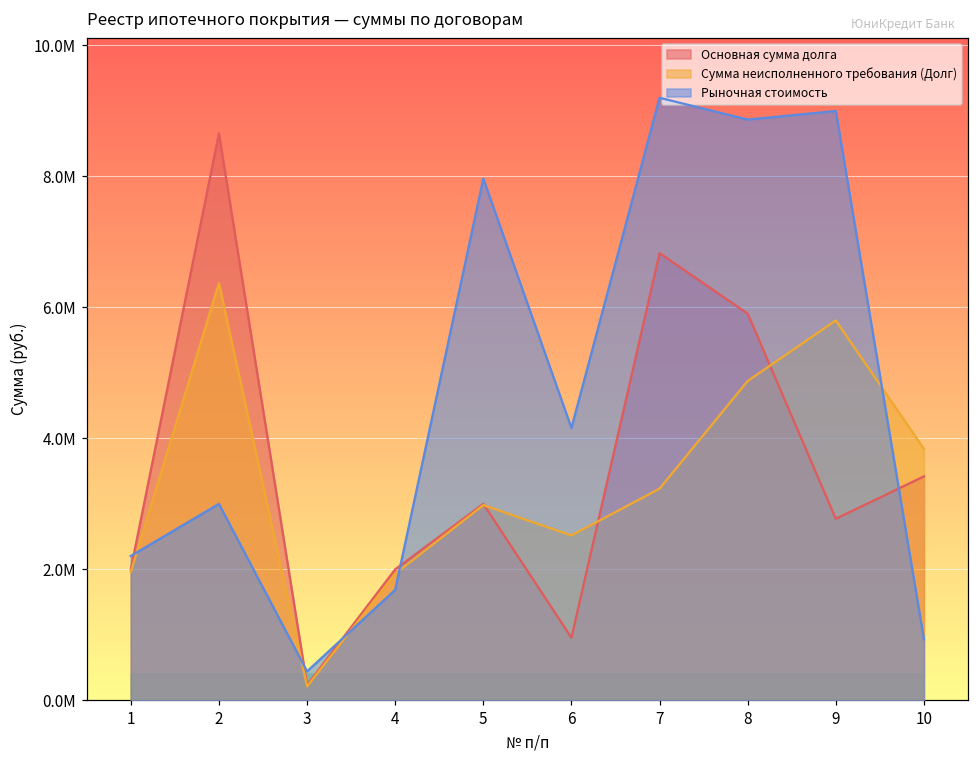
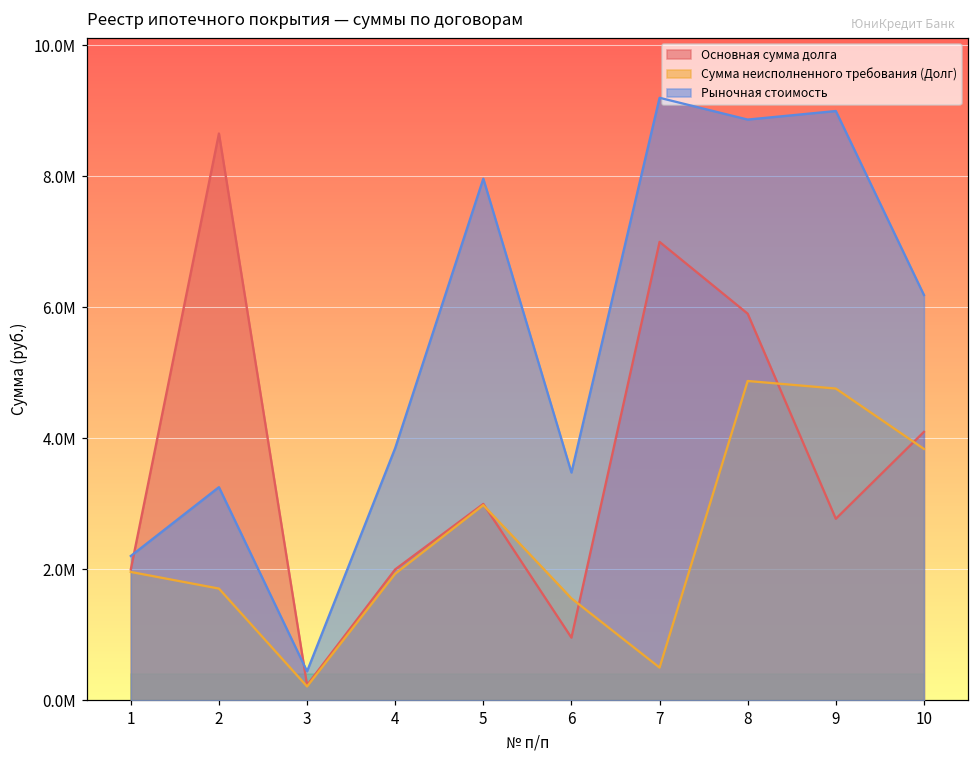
  {
    "Основная сумма долга": {
      "2": 8700000,
      "4": 2000000,
      "6": 1000000,
-     "7": 6800000,
+     "7": 7000000,
      "8": 5900000,
      "9": 2800000,
-     "10": 3400000
+     "10": 4100000
    },
    "Сумма неисполненного требования (Долг)": {
-     "2": 6400000,
+     "2": 1700000,
      "4": 1900000,
-     "6": 2500000,
-     "7": 3200000,
+     "6": 1600000,
+     "7": 500000,
      "8": 4900000,
-     "9": 5800000,
+     "9": 4800000,
      "10": 3800000
    },
    "Рыночная стоимость": {
      "1": 2200000,
-     "2": 3000000,
-     "4": 1700000,
+     "2": 3300000,
+     "4": 3900000,
      "5": 8000000,
-     "6": 4200000,
+     "6": 3500000,
      "7": 9200000,
      "8": 8900000,
      "9": 9000000,
-     "10": 900000
+     "10": 6200000
    }
  }
